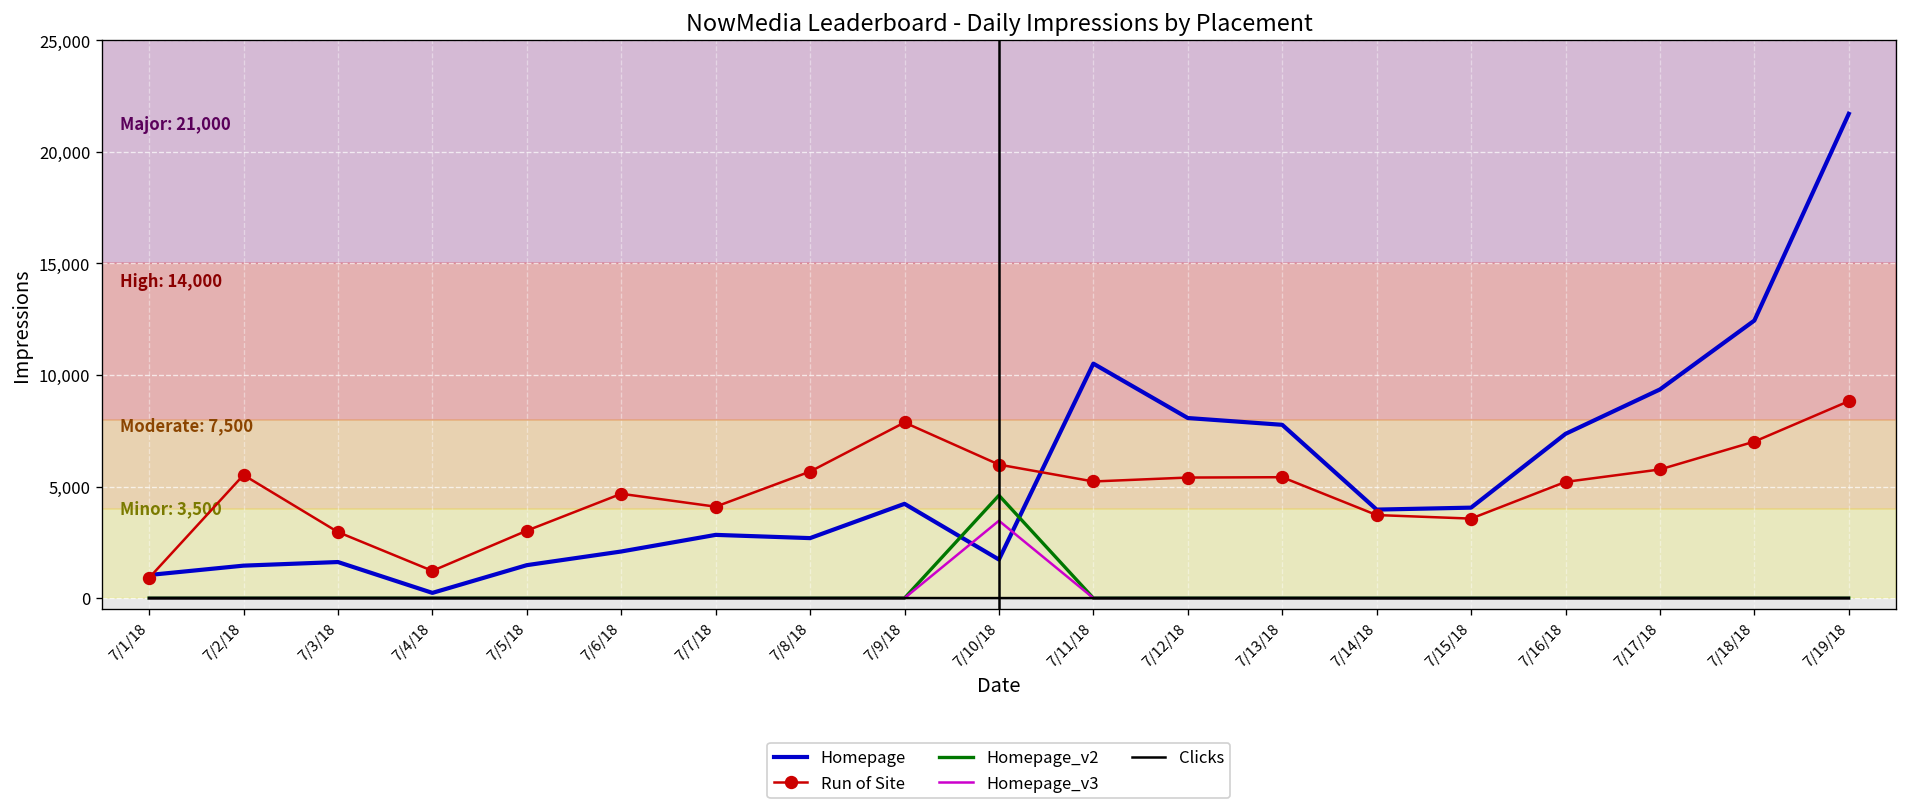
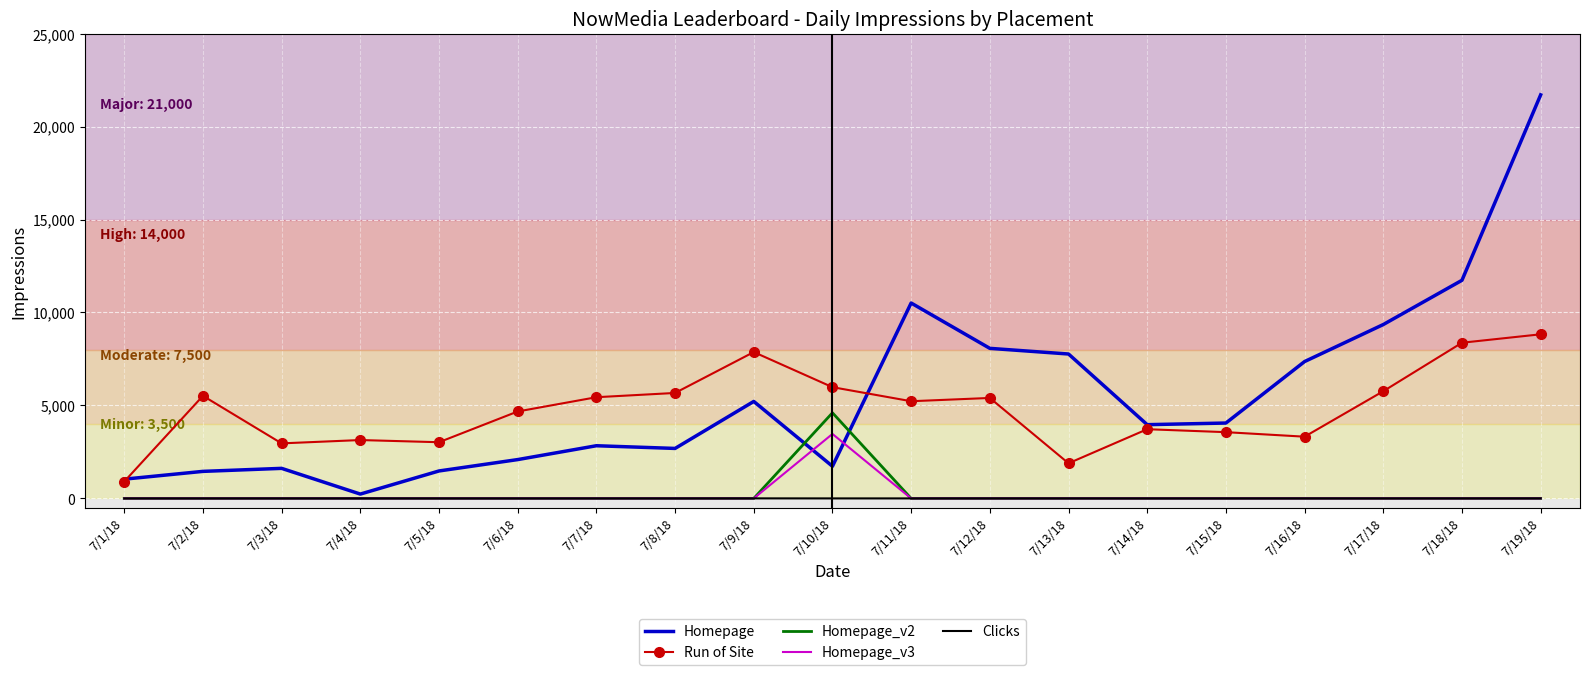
  {
    "Homepage": {
      "7/2/18": "1,500",
      "7/3/18": "1,600",
      "7/4/18": "200",
      "7/5/18": "1,500",
      "7/6/18": "2,100",
      "7/7/18": "2,800",
      "7/8/18": "2,700",
-     "7/9/18": "4,200",
+     "7/9/18": "5,200",
      "7/10/18": "1,700",
      "7/11/18": "10,500",
      "7/12/18": "8,100",
      "7/13/18": "7,800",
      "7/14/18": "4,000",
      "7/15/18": "4,100",
      "7/16/18": "7,400",
      "7/17/18": "9,400",
-     "7/18/18": "12,400",
+     "7/18/18": "11,700",
      "7/19/18": "21,700"
    },
    "Run of Site": {
      "7/2/18": "5,500",
      "7/3/18": "3,000",
-     "7/4/18": "1,200",
+     "7/4/18": "3,100",
      "7/5/18": "3,000",
      "7/6/18": "4,700",
-     "7/7/18": "4,100",
+     "7/7/18": "5,400",
      "7/8/18": "5,700",
      "7/9/18": "7,900",
      "7/10/18": "6,000",
      "7/11/18": "5,200",
      "7/12/18": "5,400",
-     "7/13/18": "5,400",
+     "7/13/18": "1,900",
      "7/14/18": "3,700",
      "7/15/18": "3,600",
-     "7/16/18": "5,200",
+     "7/16/18": "3,300",
      "7/17/18": "5,800",
-     "7/18/18": "7,000",
+     "7/18/18": "8,400",
      "7/19/18": "8,800"
    },
    "Homepage_v2": {
      "7/10/18": "4,600"
    },
    "Homepage_v3": {
      "7/10/18": "3,500"
    },
    "Clicks": {
      "7/10/18": "0"
    }
  }
